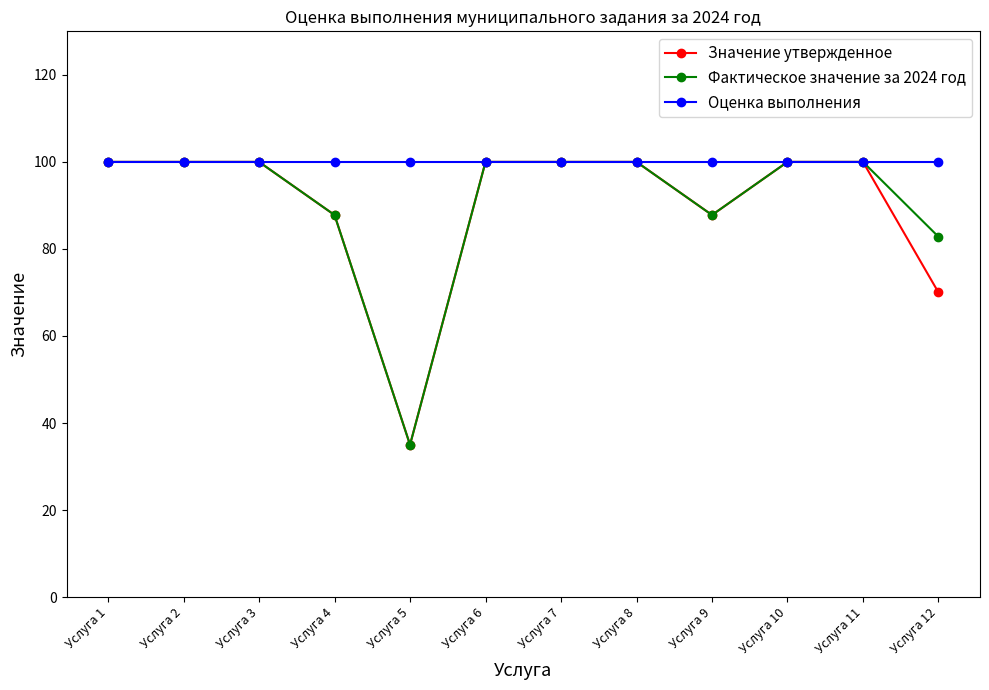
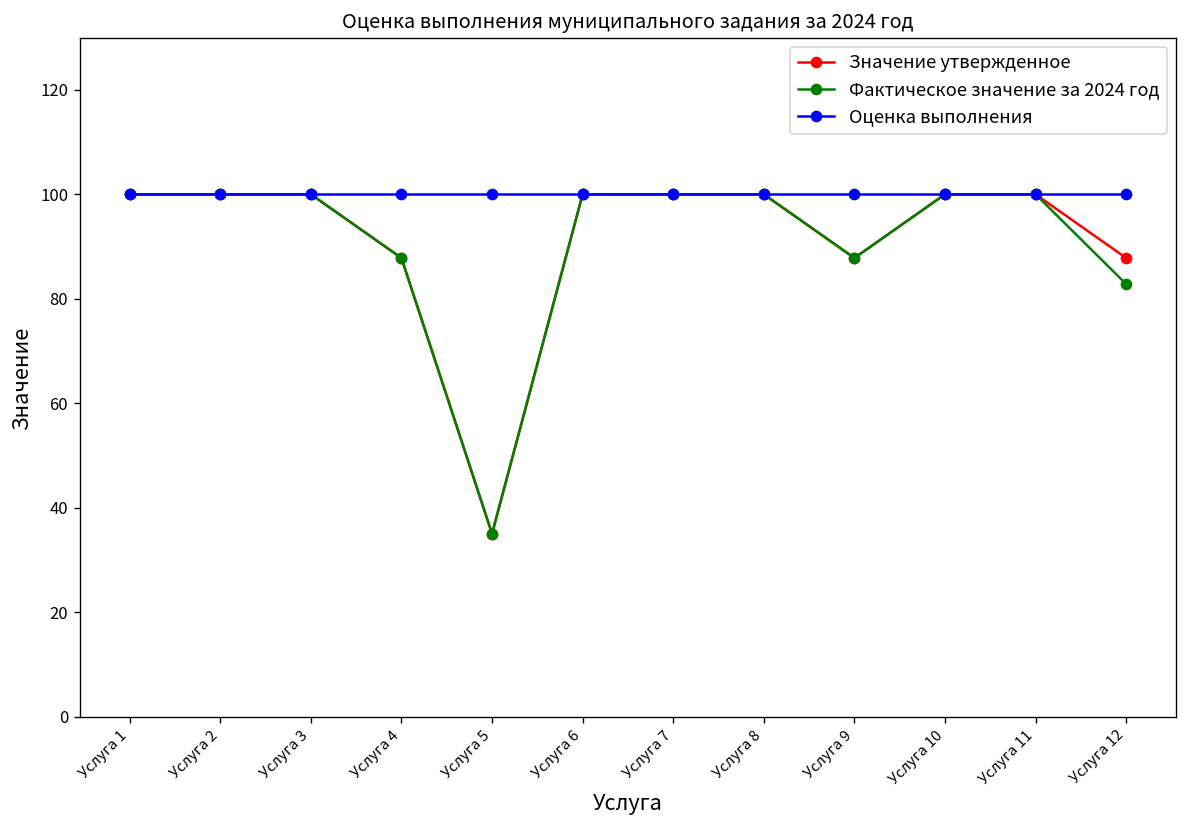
  {
    "Значение утвержденное": {
-     "Услуга 12": 70
+     "Услуга 12": 88
    },
    "Фактическое значение за 2024 год": {
      "Услуга 12": 83
    },
    "Оценка выполнения": {
      "Услуга 4": 100,
      "Услуга 5": 100,
      "Услуга 9": 100,
      "Услуга 12": 100
    }
  }
